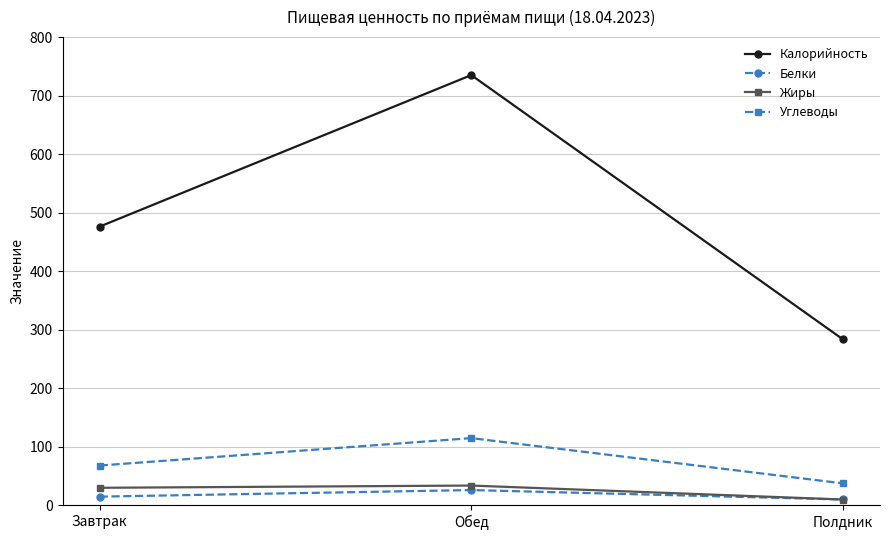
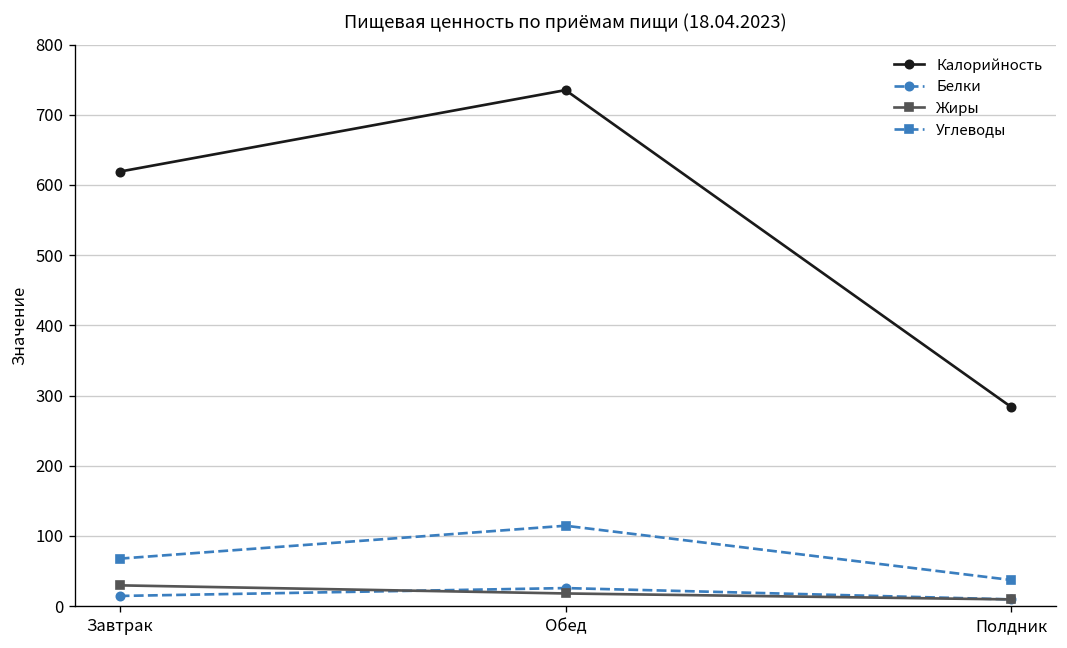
  {
    "Калорийность": {
-     "Завтрак": 480,
+     "Завтрак": 620,
      "Обед": 740,
      "Полдник": 280
    },
    "Жиры": {
      "Завтрак": 30,
-     "Обед": 30
+     "Обед": 20
    }
  }
